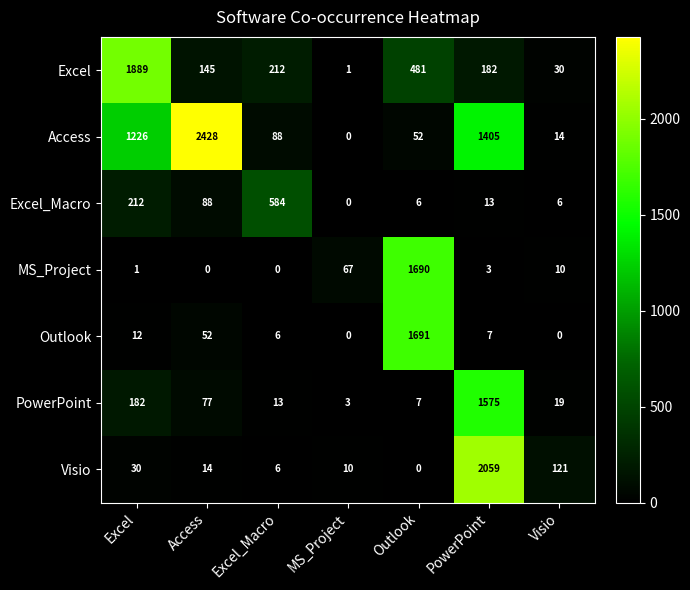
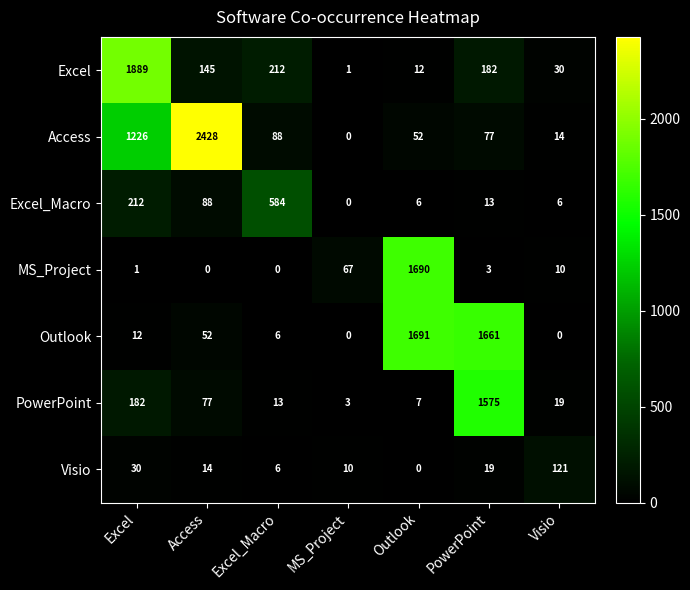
  {
    "Excel": {
      "Excel": 1889,
      "Access": 145,
      "Excel_Macro": 212,
      "MS_Project": 1,
-     "Outlook": 481,
+     "Outlook": 12,
      "PowerPoint": 182,
      "Visio": 30
    },
    "Access": {
      "Excel": 1226,
      "Access": 2428,
      "Excel_Macro": 88,
      "MS_Project": 0,
      "Outlook": 52,
-     "PowerPoint": 1405,
+     "PowerPoint": 77,
      "Visio": 14
    },
    "Excel_Macro": {
      "Excel": 212,
      "Access": 88,
      "Excel_Macro": 584,
      "MS_Project": 0,
      "Outlook": 6,
      "PowerPoint": 13,
      "Visio": 6
    },
    "MS_Project": {
      "Excel": 1,
      "Access": 0,
      "Excel_Macro": 0,
      "MS_Project": 67,
      "Outlook": 1690,
      "PowerPoint": 3,
      "Visio": 10
    },
    "Outlook": {
      "Excel": 12,
      "Access": 52,
      "Excel_Macro": 6,
      "MS_Project": 0,
      "Outlook": 1691,
-     "PowerPoint": 7,
+     "PowerPoint": 1661,
      "Visio": 0
    },
    "PowerPoint": {
      "Excel": 182,
      "Access": 77,
      "Excel_Macro": 13,
      "MS_Project": 3,
      "Outlook": 7,
      "PowerPoint": 1575,
      "Visio": 19
    },
    "Visio": {
      "Excel": 30,
      "Access": 14,
      "Excel_Macro": 6,
      "MS_Project": 10,
      "Outlook": 0,
-     "PowerPoint": 2059,
+     "PowerPoint": 19,
      "Visio": 121
    }
  }
